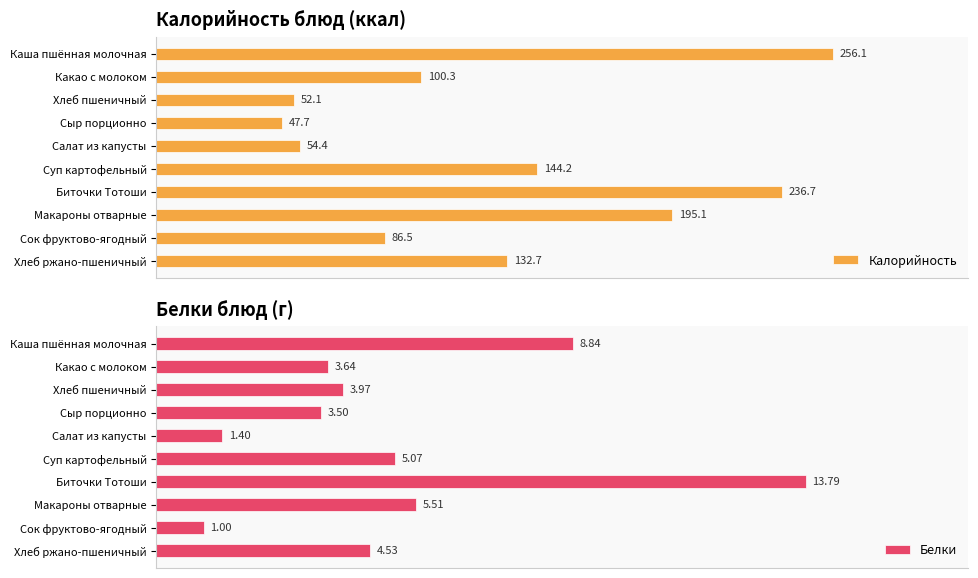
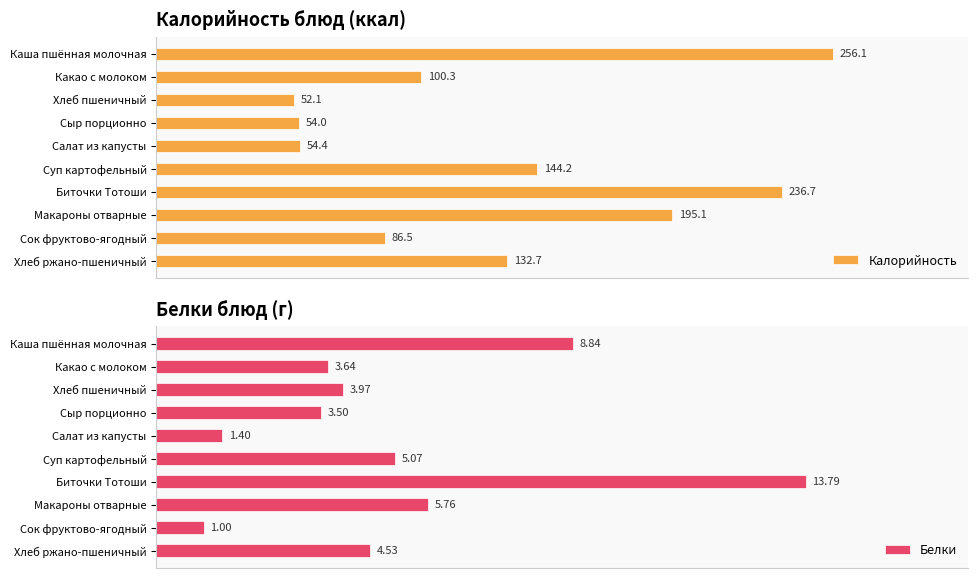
  {
    "Калорийность блюд (ккал)": {
      "Каша пшённая молочная": 256.1,
      "Какао с молоком": 100.3,
      "Хлеб пшеничный": 52.1,
-     "Сыр порционно": 47.7,
+     "Сыр порционно": 54.0,
      "Салат из капусты": 54.4,
      "Суп картофельный": 144.2,
      "Биточки Тотоши": 236.7,
      "Макароны отварные": 195.1,
      "Сок фруктово-ягодный": 86.5,
      "Хлеб ржано-пшеничный": 132.7
    },
    "Белки блюд (г)": {
      "Каша пшённая молочная": 8.84,
      "Какао с молоком": 3.64,
      "Хлеб пшеничный": 3.97,
      "Сыр порционно": 3.50,
      "Салат из капусты": 1.40,
      "Суп картофельный": 5.07,
      "Биточки Тотоши": 13.79,
-     "Макароны отварные": 5.51,
+     "Макароны отварные": 5.76,
      "Сок фруктово-ягодный": 1.00,
      "Хлеб ржано-пшеничный": 4.53
    }
  }
